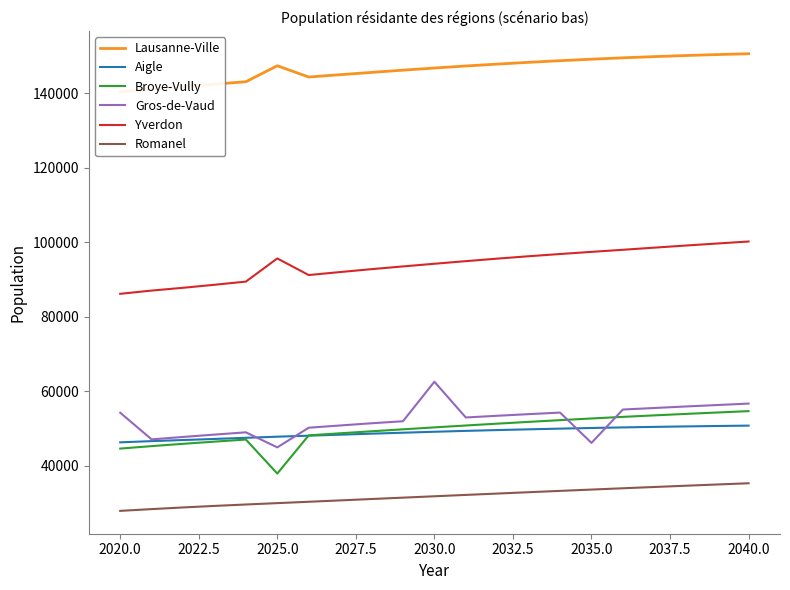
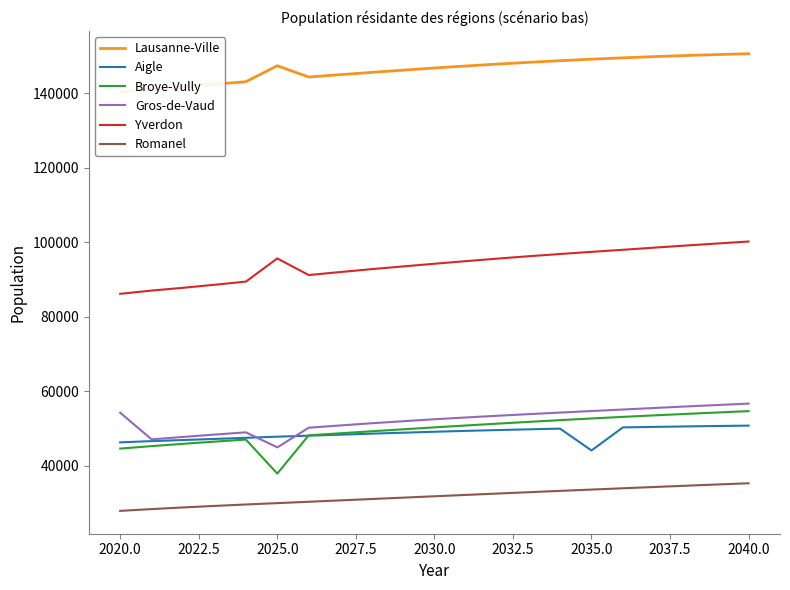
  {
    "Lausanne-Ville": {
      "2025.0": 147000,
      "2030.0": 147000,
      "2035.0": 149000,
      "2040.0": 151000
    },
    "Aigle": {
      "2020.0": 46000,
      "2025.0": 48000,
      "2030.0": 49000,
-     "2035.0": 50000,
+     "2035.0": 44000,
      "2040.0": 51000
    },
    "Broye-Vully": {
      "2020.0": 45000,
      "2025.0": 38000,
      "2030.0": 50000,
      "2035.0": 53000,
      "2040.0": 55000
    },
    "Gros-de-Vaud": {
      "2020.0": 54000,
      "2025.0": 45000,
-     "2030.0": 63000,
-     "2035.0": 46000,
+     "2030.0": 53000,
+     "2035.0": 55000,
      "2040.0": 57000
    },
    "Yverdon": {
      "2020.0": 86000,
      "2025.0": 96000,
      "2030.0": 94000,
      "2035.0": 97000,
      "2040.0": 100000
    },
    "Romanel": {
      "2020.0": 28000,
      "2025.0": 30000,
      "2030.0": 32000,
      "2035.0": 34000,
      "2040.0": 35000
    }
  }
